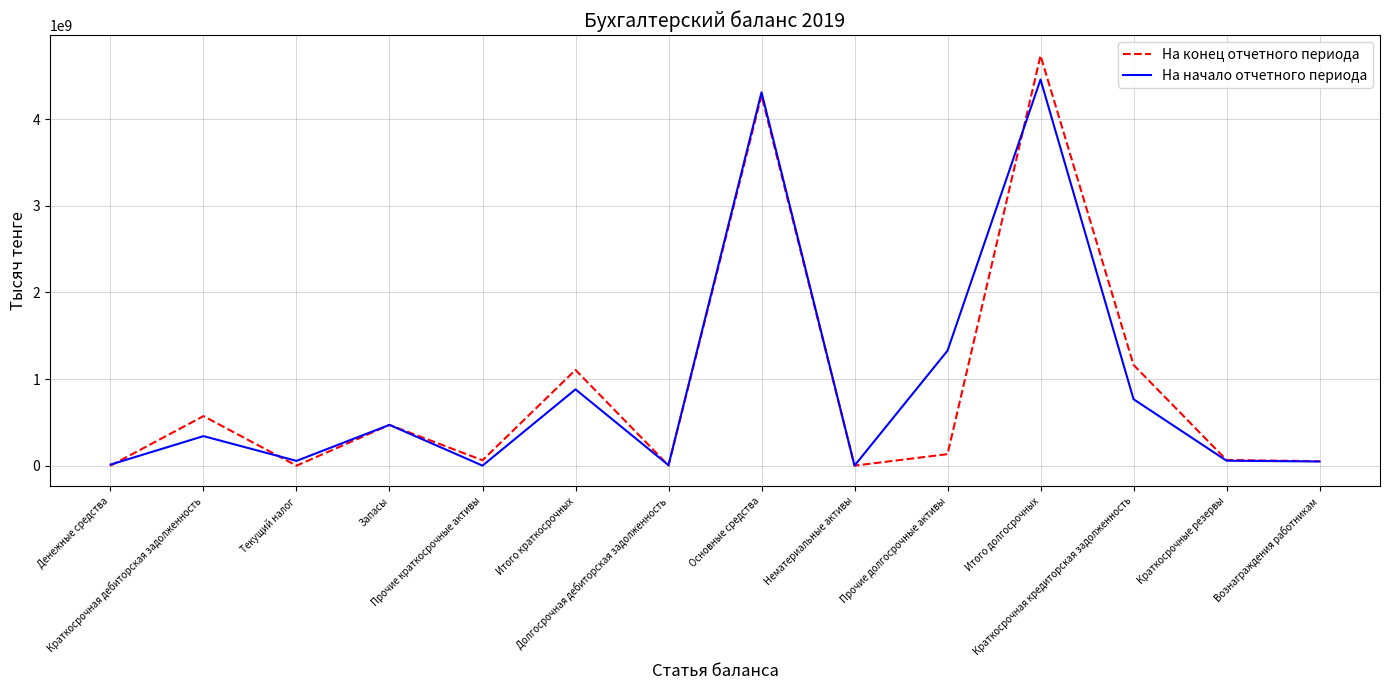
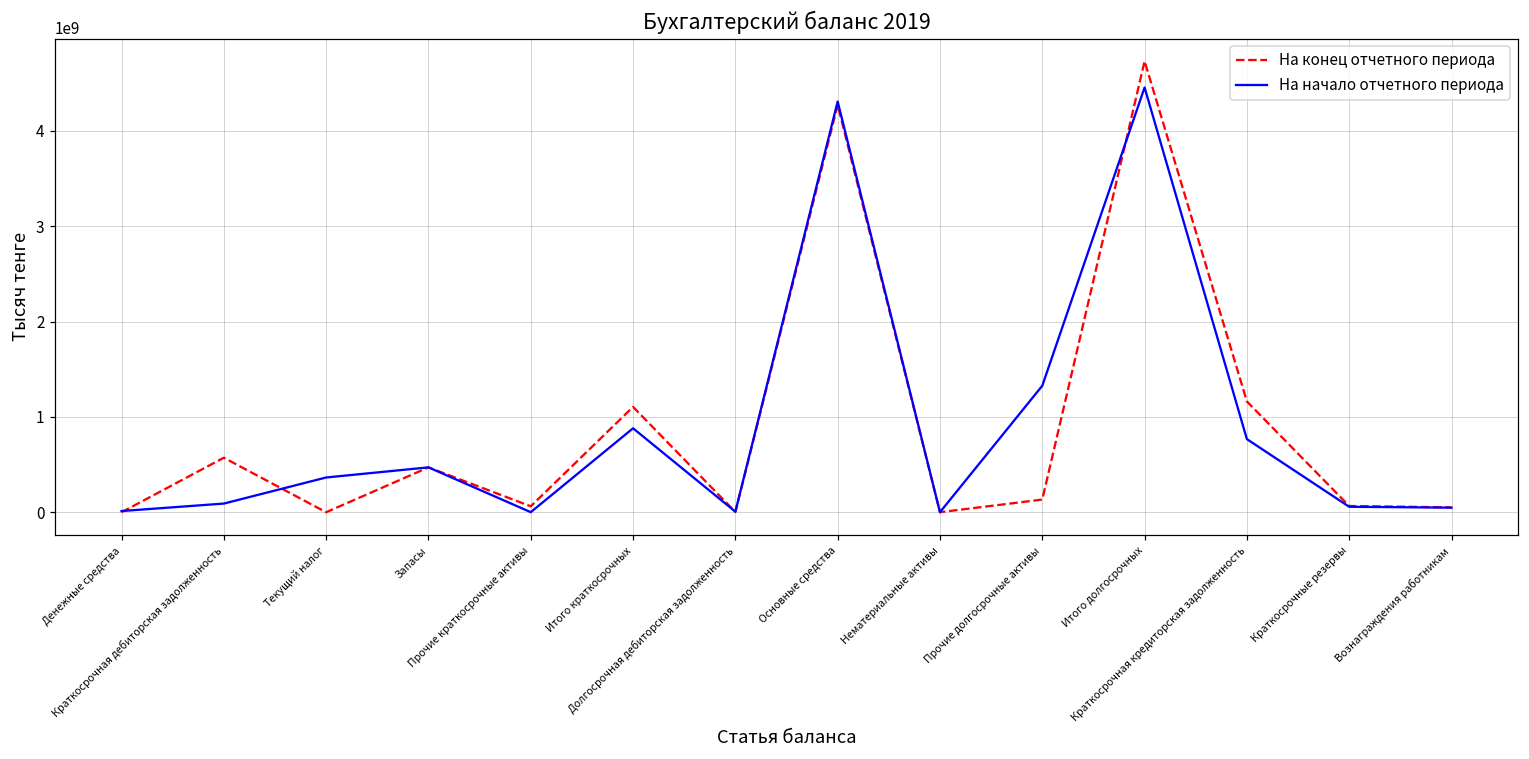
  {
    "На конец отчетного периода": {
      "Краткосрочная дебиторская задолженность": 600000000,
      "Текущий налог": 0,
      "Прочие краткосрочные активы": 100000000,
      "Итого краткосрочных": 1100000000,
      "Основные средства": 4300000000,
      "Прочие долгосрочные активы": 100000000,
      "Итого долгосрочных": 4700000000,
      "Краткосрочная кредиторская задолженность": 1200000000
    },
    "На начало отчетного периода": {
-     "Краткосрочная дебиторская задолженность": 300000000,
-     "Текущий налог": 100000000,
+     "Краткосрочная дебиторская задолженность": 100000000,
+     "Текущий налог": 400000000,
      "Прочие краткосрочные активы": 0,
      "Итого краткосрочных": 900000000,
      "Основные средства": 4300000000,
      "Прочие долгосрочные активы": 1300000000,
      "Итого долгосрочных": 4500000000,
      "Краткосрочная кредиторская задолженность": 800000000
    }
  }
